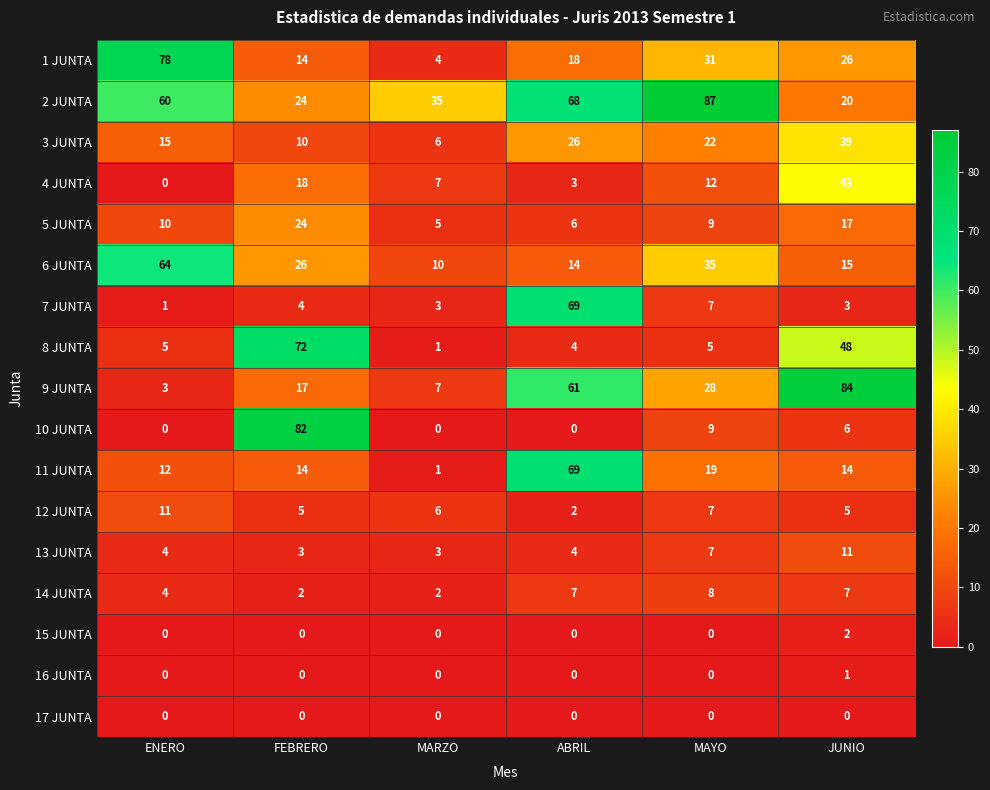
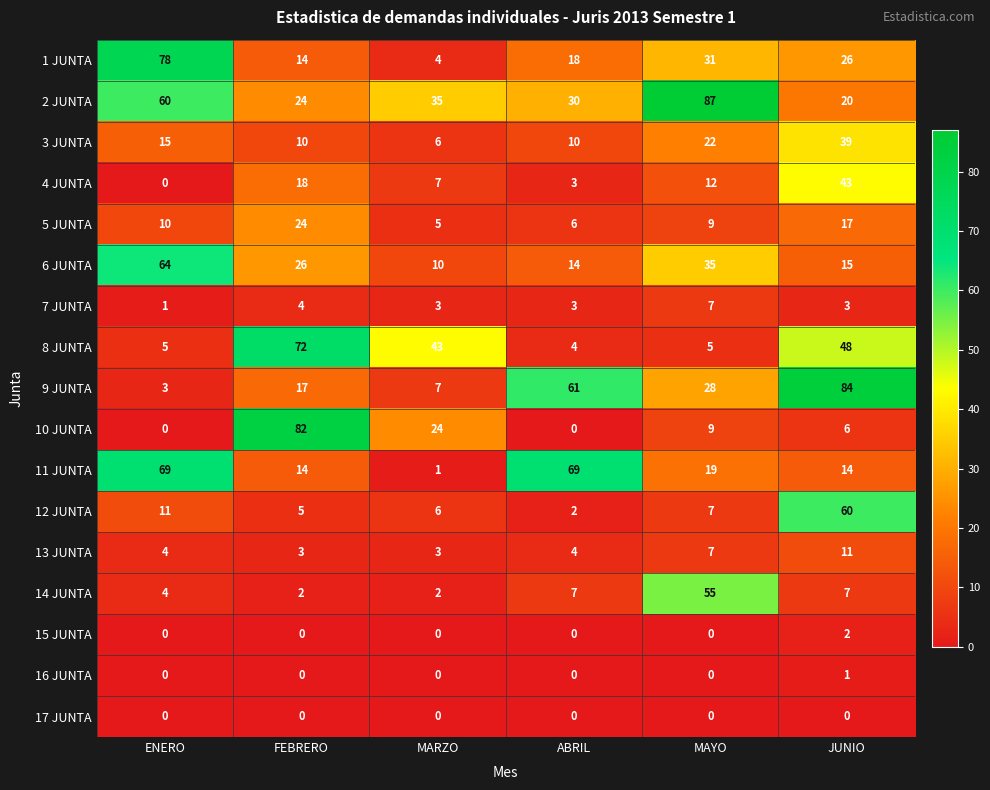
  {
    "1 JUNTA": {
      "ENERO": 78,
      "FEBRERO": 14,
      "MARZO": 4,
      "ABRIL": 18,
      "MAYO": 31,
      "JUNIO": 26
    },
    "2 JUNTA": {
      "ENERO": 60,
      "FEBRERO": 24,
      "MARZO": 35,
-     "ABRIL": 68,
+     "ABRIL": 30,
      "MAYO": 87,
      "JUNIO": 20
    },
    "3 JUNTA": {
      "ENERO": 15,
      "FEBRERO": 10,
      "MARZO": 6,
-     "ABRIL": 26,
+     "ABRIL": 10,
      "MAYO": 22,
      "JUNIO": 39
    },
    "4 JUNTA": {
      "ENERO": 0,
      "FEBRERO": 18,
      "MARZO": 7,
      "ABRIL": 3,
      "MAYO": 12,
      "JUNIO": 43
    },
    "5 JUNTA": {
      "ENERO": 10,
      "FEBRERO": 24,
      "MARZO": 5,
      "ABRIL": 6,
      "MAYO": 9,
      "JUNIO": 17
    },
    "6 JUNTA": {
      "ENERO": 64,
      "FEBRERO": 26,
      "MARZO": 10,
      "ABRIL": 14,
      "MAYO": 35,
      "JUNIO": 15
    },
    "7 JUNTA": {
      "ENERO": 1,
      "FEBRERO": 4,
      "MARZO": 3,
-     "ABRIL": 69,
+     "ABRIL": 3,
      "MAYO": 7,
      "JUNIO": 3
    },
    "8 JUNTA": {
      "ENERO": 5,
      "FEBRERO": 72,
-     "MARZO": 1,
+     "MARZO": 43,
      "ABRIL": 4,
      "MAYO": 5,
      "JUNIO": 48
    },
    "9 JUNTA": {
      "ENERO": 3,
      "FEBRERO": 17,
      "MARZO": 7,
      "ABRIL": 61,
      "MAYO": 28,
      "JUNIO": 84
    },
    "10 JUNTA": {
      "ENERO": 0,
      "FEBRERO": 82,
-     "MARZO": 0,
+     "MARZO": 24,
      "ABRIL": 0,
      "MAYO": 9,
      "JUNIO": 6
    },
    "11 JUNTA": {
-     "ENERO": 12,
+     "ENERO": 69,
      "FEBRERO": 14,
      "MARZO": 1,
      "ABRIL": 69,
      "MAYO": 19,
      "JUNIO": 14
    },
    "12 JUNTA": {
      "ENERO": 11,
      "FEBRERO": 5,
      "MARZO": 6,
      "ABRIL": 2,
      "MAYO": 7,
-     "JUNIO": 5
+     "JUNIO": 60
    },
    "13 JUNTA": {
      "ENERO": 4,
      "FEBRERO": 3,
      "MARZO": 3,
      "ABRIL": 4,
      "MAYO": 7,
      "JUNIO": 11
    },
    "14 JUNTA": {
      "ENERO": 4,
      "FEBRERO": 2,
      "MARZO": 2,
      "ABRIL": 7,
-     "MAYO": 8,
+     "MAYO": 55,
      "JUNIO": 7
    },
    "15 JUNTA": {
      "ENERO": 0,
      "FEBRERO": 0,
      "MARZO": 0,
      "ABRIL": 0,
      "MAYO": 0,
      "JUNIO": 2
    },
    "16 JUNTA": {
      "ENERO": 0,
      "FEBRERO": 0,
      "MARZO": 0,
      "ABRIL": 0,
      "MAYO": 0,
      "JUNIO": 1
    },
    "17 JUNTA": {
      "ENERO": 0,
      "FEBRERO": 0,
      "MARZO": 0,
      "ABRIL": 0,
      "MAYO": 0,
      "JUNIO": 0
    }
  }
